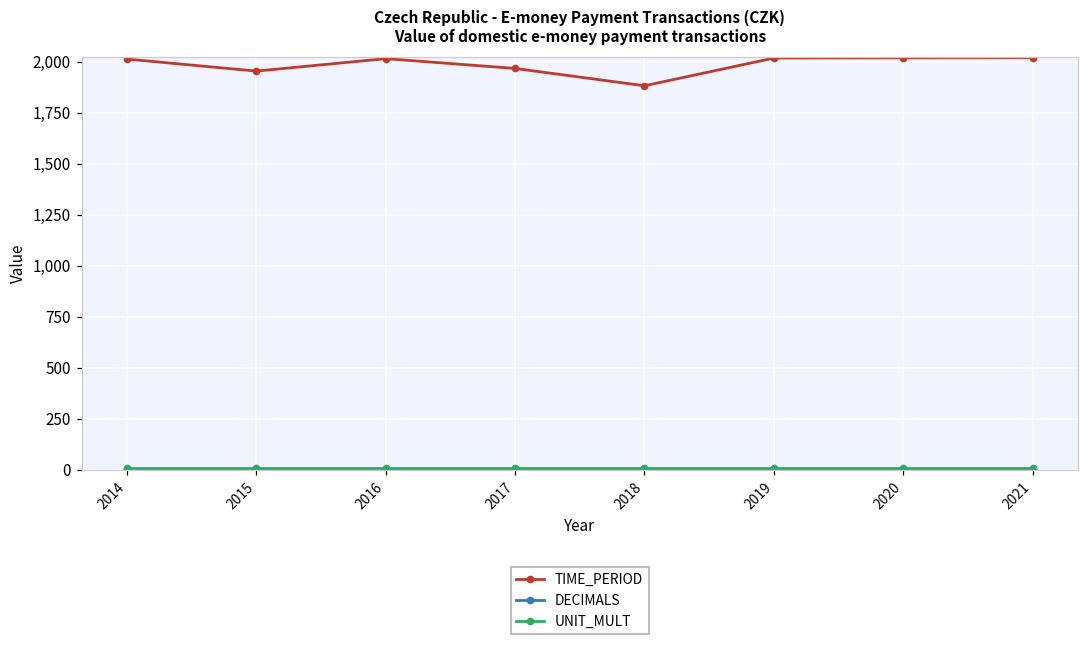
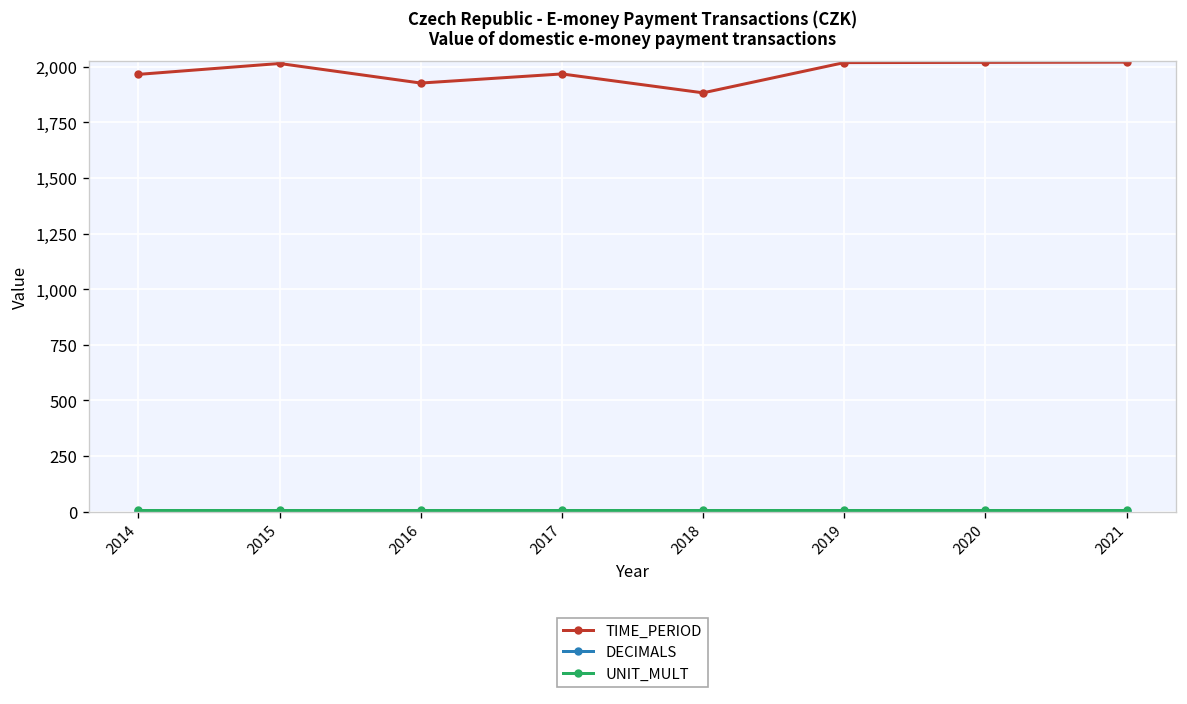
  {
    "TIME_PERIOD": {
-     "2014": "2,010",
-     "2015": "1,960",
-     "2016": "2,020",
+     "2014": "1,970",
+     "2015": "2,020",
+     "2016": "1,930",
      "2017": "1,970",
      "2018": "1,880",
      "2019": "2,020",
      "2020": "2,020",
      "2021": "2,020"
    }
  }
